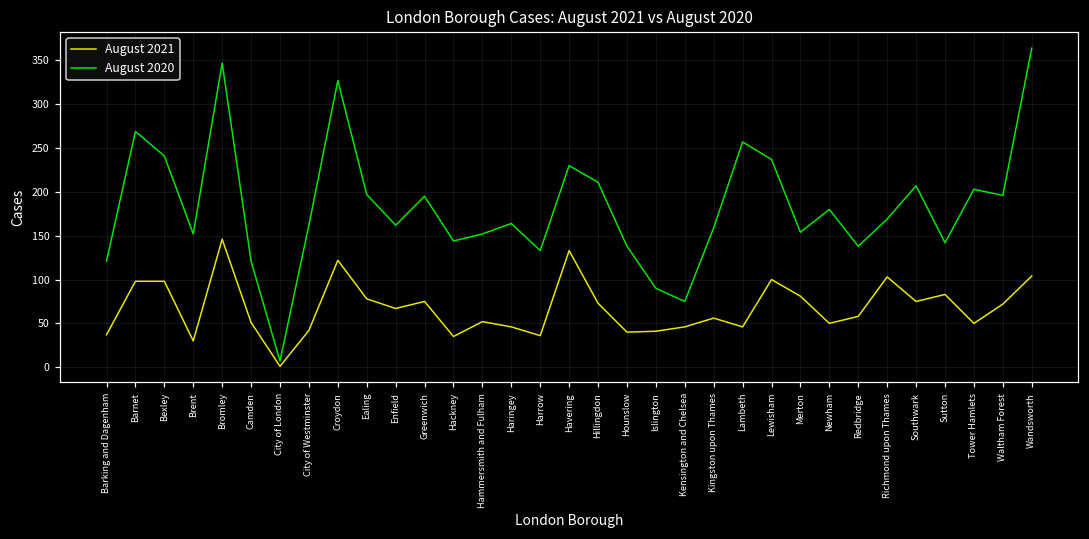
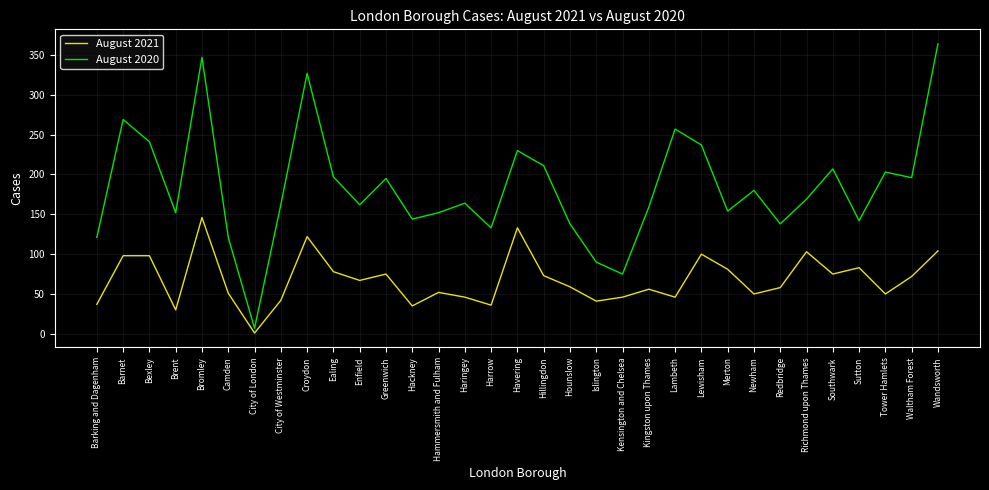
  {
    "August 2021": {
      "Barking and Dagenham": 40,
      "Barnet": 100,
      "Bexley": 100,
      "Brent": 30,
      "Bromley": 150,
      "Camden": 50,
      "City of London": 0,
      "City of Westminster": 40,
      "Croydon": 120,
      "Ealing": 80,
      "Enfield": 70,
      "Greenwich": 80,
      "Hackney": 40,
      "Hammersmith and Fulham": 50,
      "Haringey": 50,
      "Harrow": 40,
      "Havering": 130,
      "Hillingdon": 70,
-     "Hounslow": 40,
+     "Hounslow": 60,
      "Islington": 40,
      "Kensington and Chelsea": 50,
      "Kingston upon Thames": 60,
      "Lambeth": 50,
      "Lewisham": 100,
      "Merton": 80,
      "Newham": 50,
      "Redbridge": 60,
      "Richmond upon Thames": 100,
      "Southwark": 80,
      "Sutton": 80,
      "Tower Hamlets": 50,
      "Waltham Forest": 70,
      "Wandsworth": 100
    },
    "August 2020": {
      "Barking and Dagenham": 120,
      "Barnet": 270,
      "Bexley": 240,
      "Brent": 150,
      "Bromley": 350,
      "Camden": 120,
      "City of London": 10,
      "City of Westminster": 160,
      "Croydon": 330,
      "Ealing": 200,
      "Enfield": 160,
      "Greenwich": 200,
      "Hackney": 140,
      "Hammersmith and Fulham": 150,
      "Haringey": 160,
      "Harrow": 130,
      "Havering": 230,
      "Hillingdon": 210,
      "Hounslow": 140,
      "Islington": 90,
      "Kensington and Chelsea": 80,
      "Kingston upon Thames": 160,
      "Lambeth": 260,
      "Lewisham": 240,
      "Merton": 150,
      "Newham": 180,
      "Redbridge": 140,
      "Richmond upon Thames": 170,
      "Southwark": 210,
      "Sutton": 140,
      "Tower Hamlets": 200,
      "Waltham Forest": 200,
      "Wandsworth": 360
    }
  }
